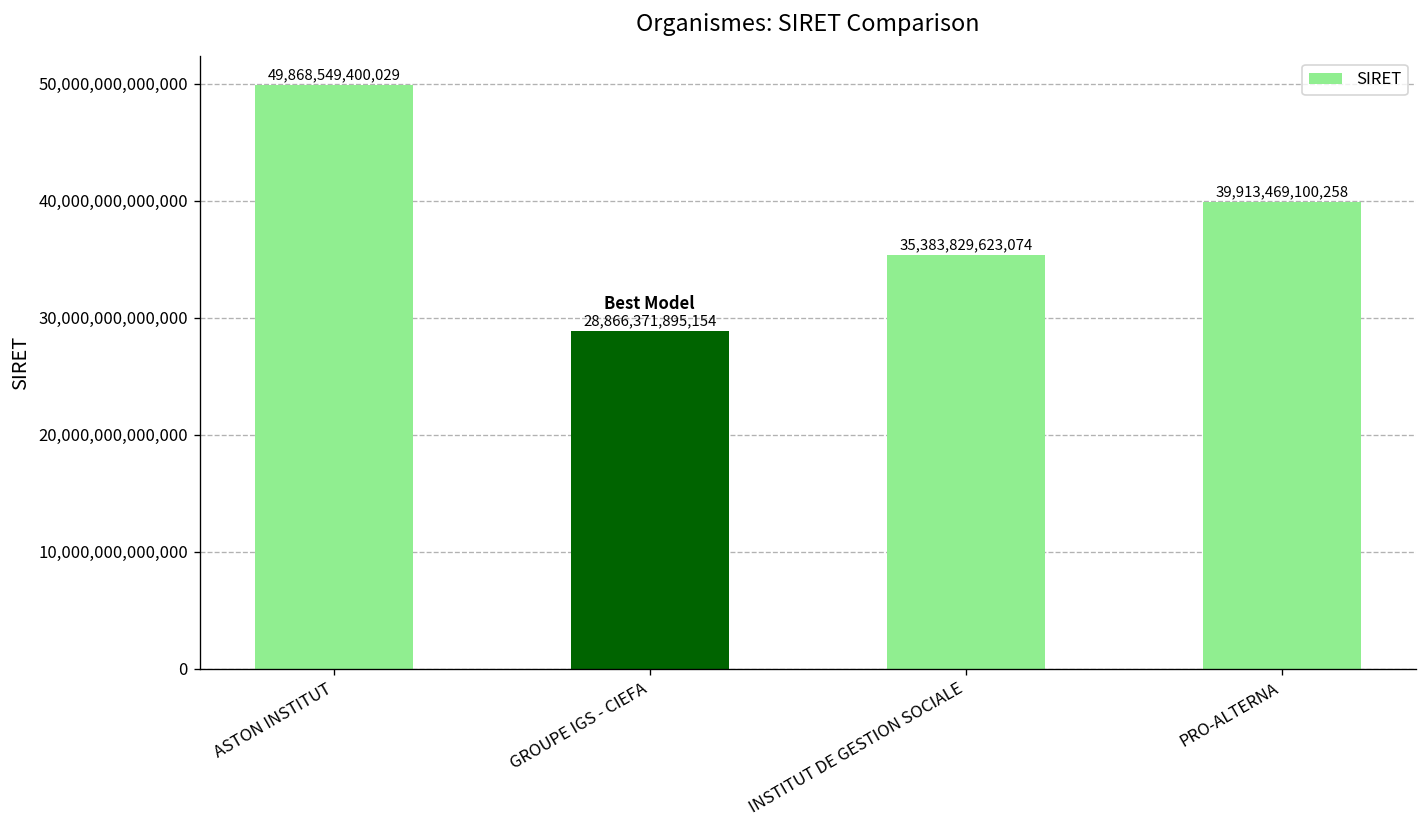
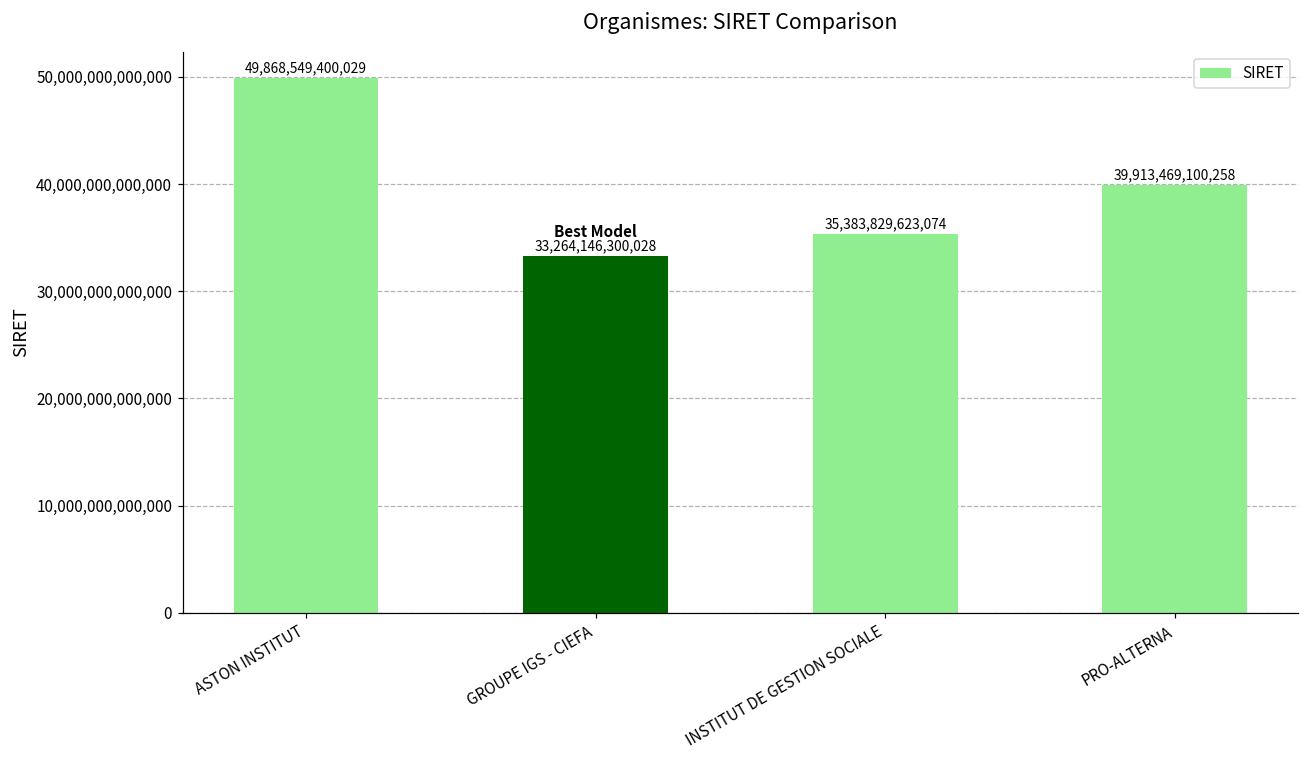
  {
    "ASTON INSTITUT": "49,868,549,400,029",
-   "GROUPE IGS - CIEFA": "28,866,371,895,154",
+   "GROUPE IGS - CIEFA": "33,264,146,300,028",
    "INSTITUT DE GESTION SOCIALE": "35,383,829,623,074",
    "PRO-ALTERNA": "39,913,469,100,258"
  }
